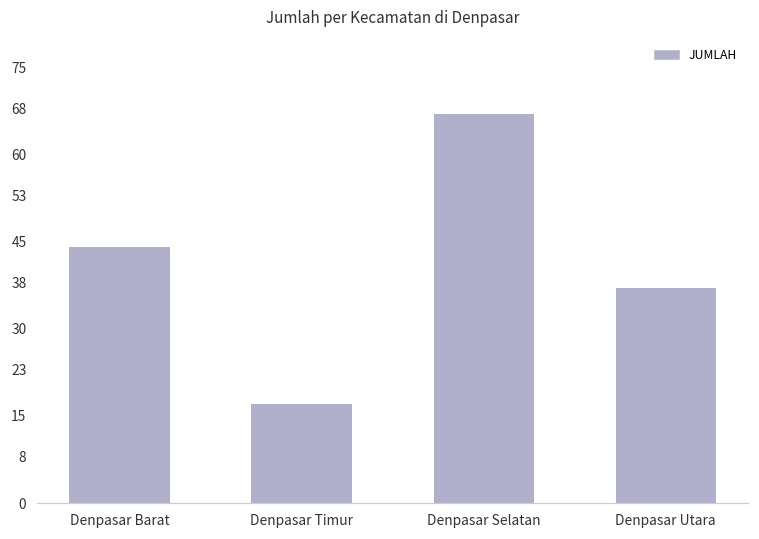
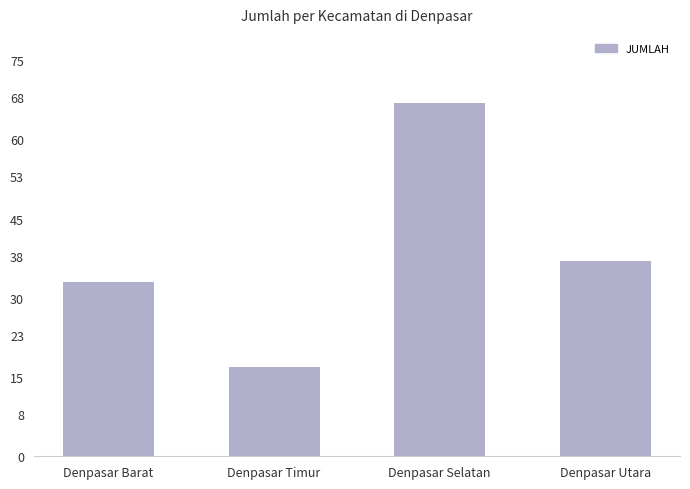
  {
-   "Denpasar Barat": 44,
+   "Denpasar Barat": 33,
    "Denpasar Timur": 17,
    "Denpasar Selatan": 67,
    "Denpasar Utara": 37
  }
